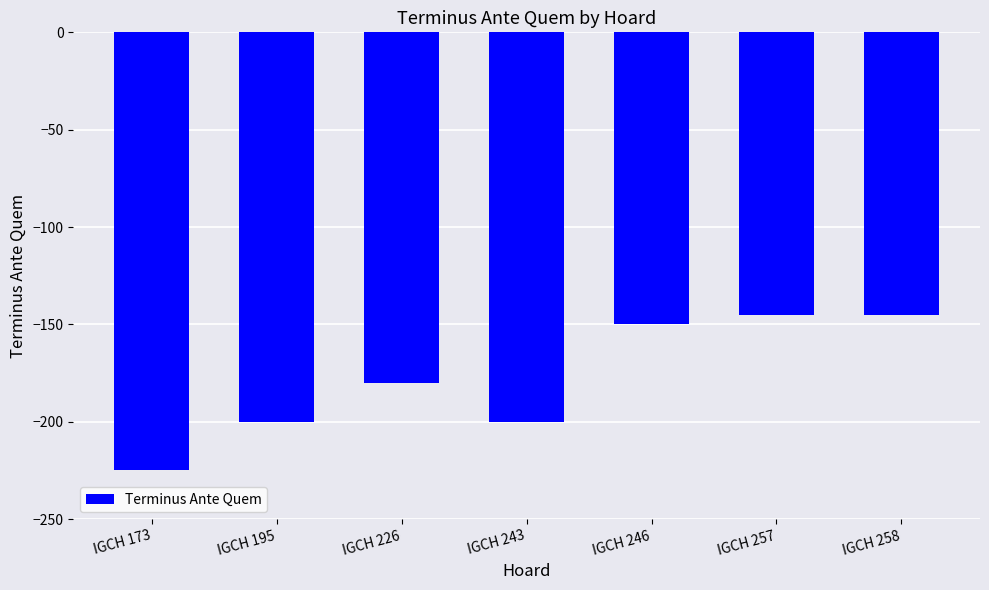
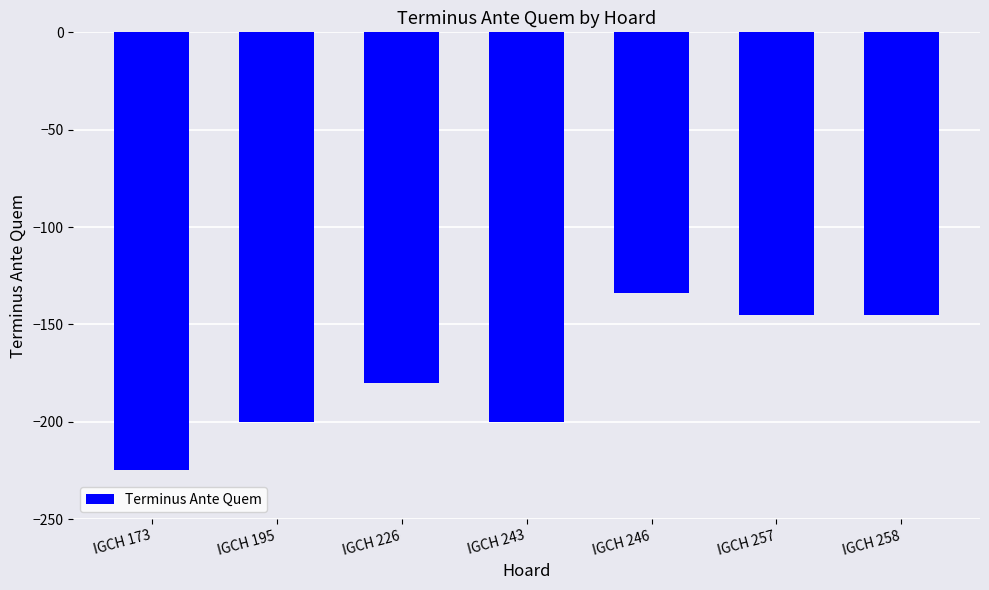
  {
    "IGCH 173": -225,
    "IGCH 195": -200,
    "IGCH 226": -180,
    "IGCH 243": -200,
-   "IGCH 246": -150,
+   "IGCH 246": -134,
    "IGCH 257": -145,
    "IGCH 258": -145
  }
